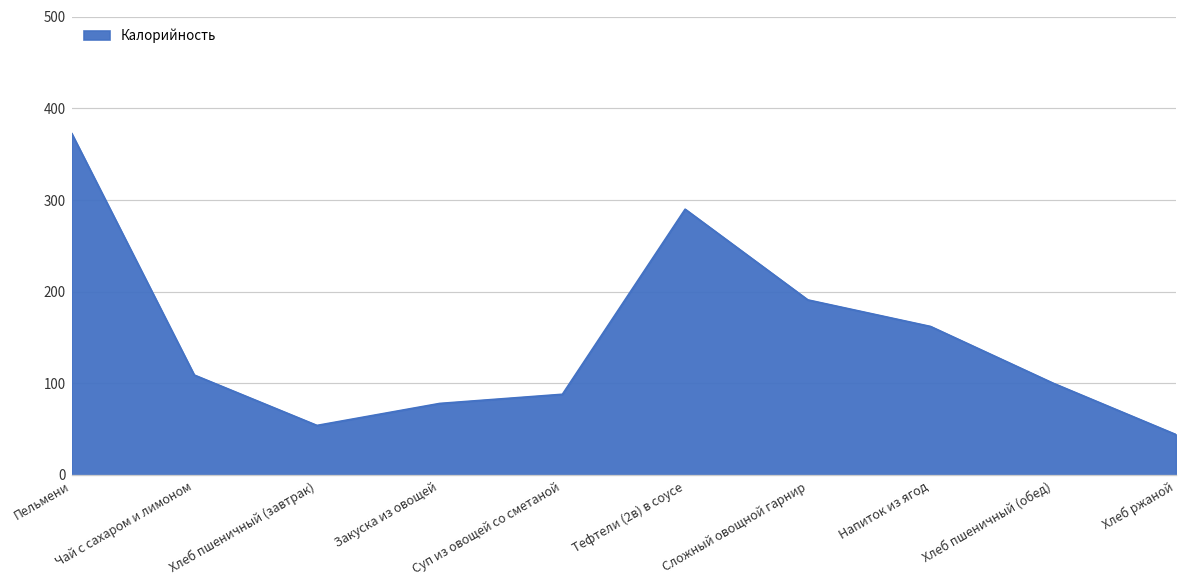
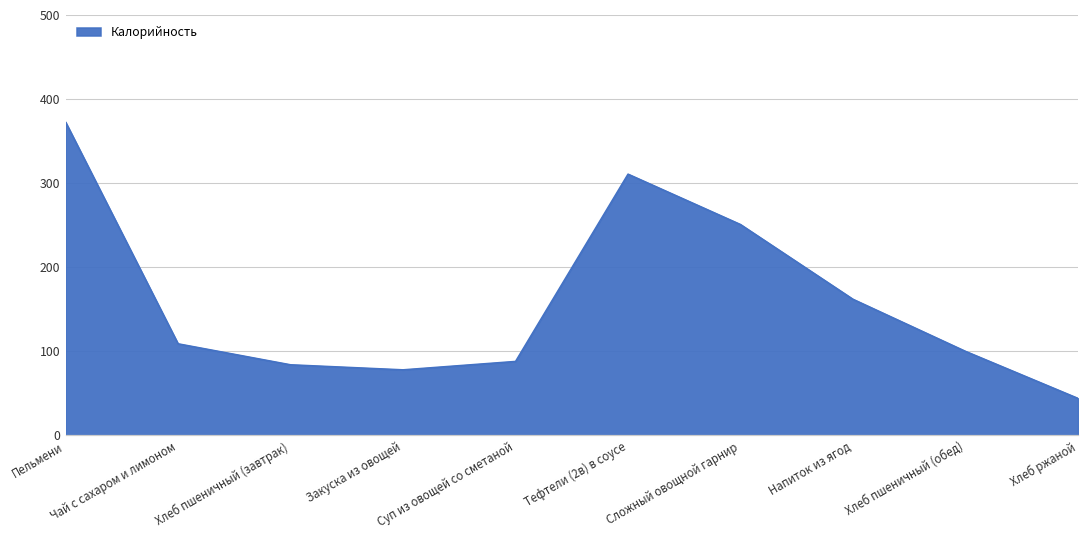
  {
    "Пельмени": 370,
    "Чай с сахаром и лимоном": 110,
-   "Хлеб пшеничный (завтрак)": 50,
+   "Хлеб пшеничный (завтрак)": 80,
    "Закуска из овощей": 80,
    "Суп из овощей со сметаной": 90,
-   "Тефтели (2в) в соусе": 290,
-   "Сложный овощной гарнир": 190,
+   "Тефтели (2в) в соусе": 310,
+   "Сложный овощной гарнир": 250,
    "Напиток из ягод": 160,
    "Хлеб пшеничный (обед)": 100,
    "Хлеб ржаной": 40
  }
